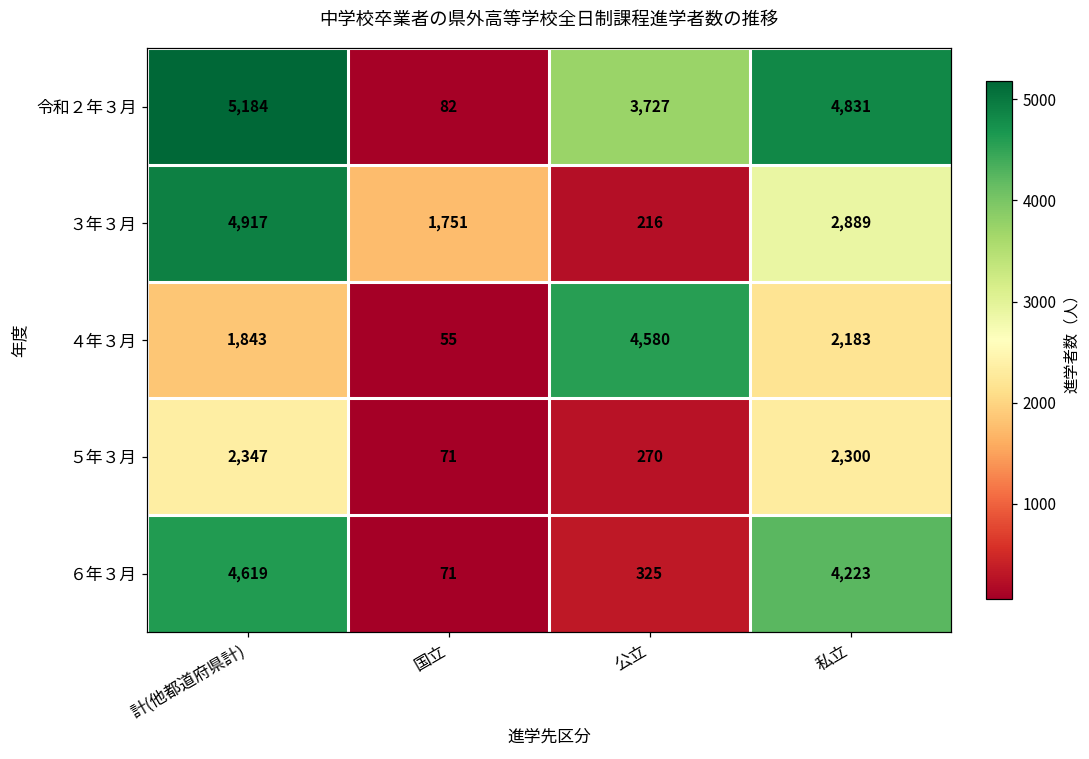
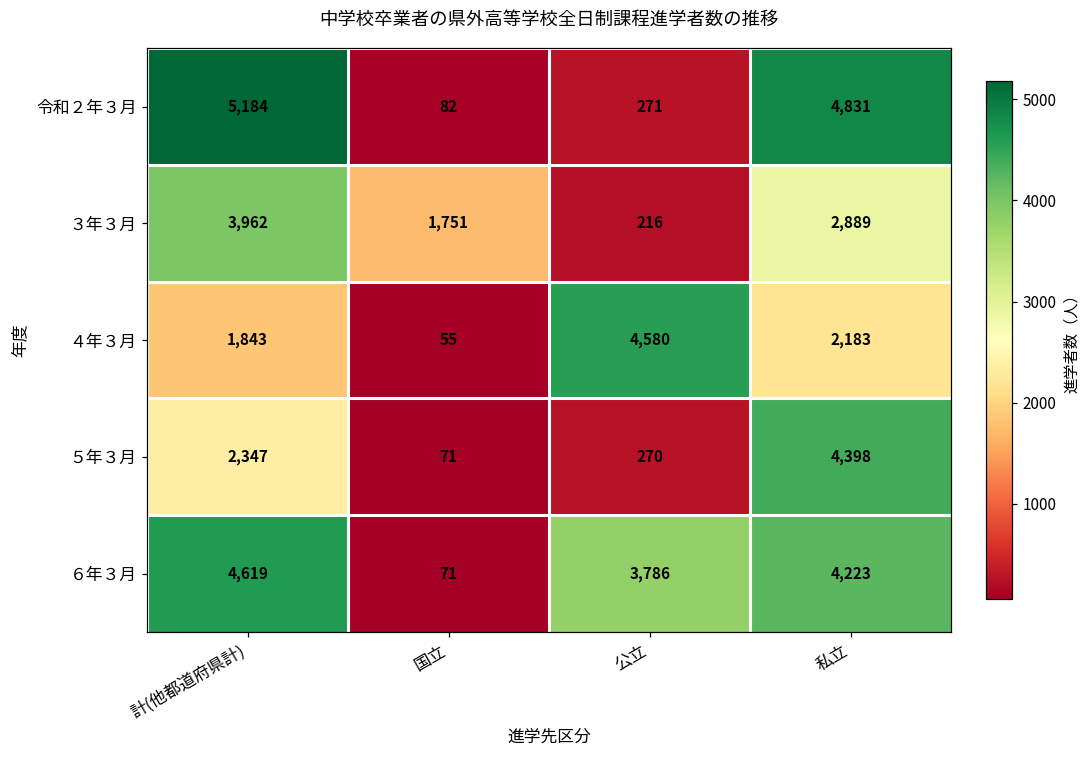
  {
    "令和２年３月": {
      "計(他都道府県計)": "5,184",
      "国立": "82",
-     "公立": "3,727",
+     "公立": "271",
      "私立": "4,831"
    },
    "３年３月": {
-     "計(他都道府県計)": "4,917",
+     "計(他都道府県計)": "3,962",
      "国立": "1,751",
      "公立": "216",
      "私立": "2,889"
    },
    "４年３月": {
      "計(他都道府県計)": "1,843",
      "国立": "55",
      "公立": "4,580",
      "私立": "2,183"
    },
    "５年３月": {
      "計(他都道府県計)": "2,347",
      "国立": "71",
      "公立": "270",
-     "私立": "2,300"
+     "私立": "4,398"
    },
    "６年３月": {
      "計(他都道府県計)": "4,619",
      "国立": "71",
-     "公立": "325",
+     "公立": "3,786",
      "私立": "4,223"
    }
  }
